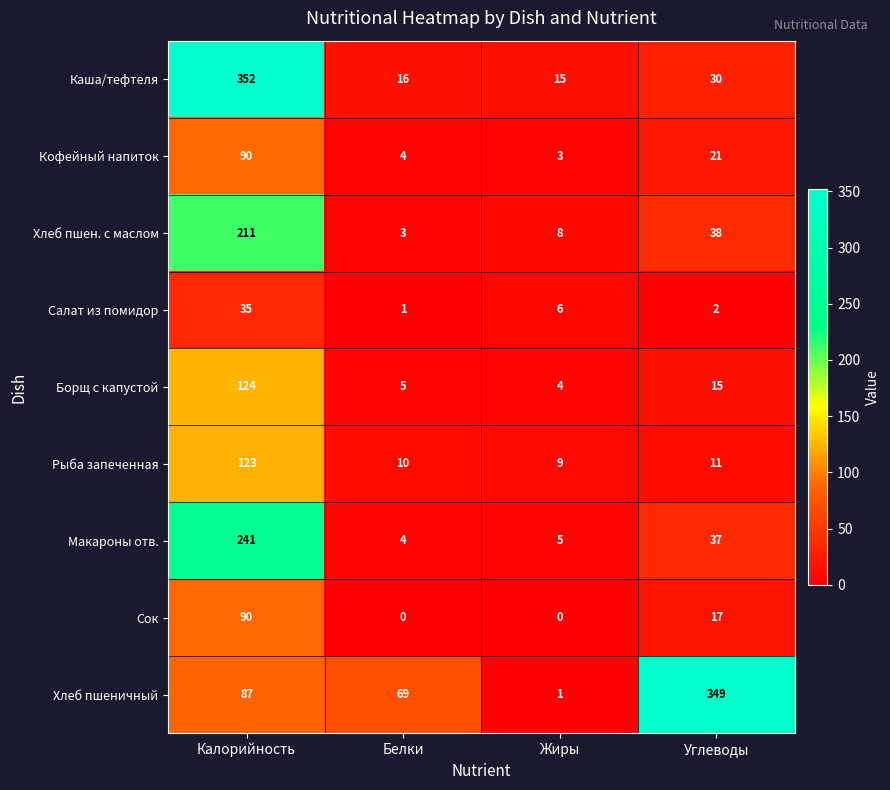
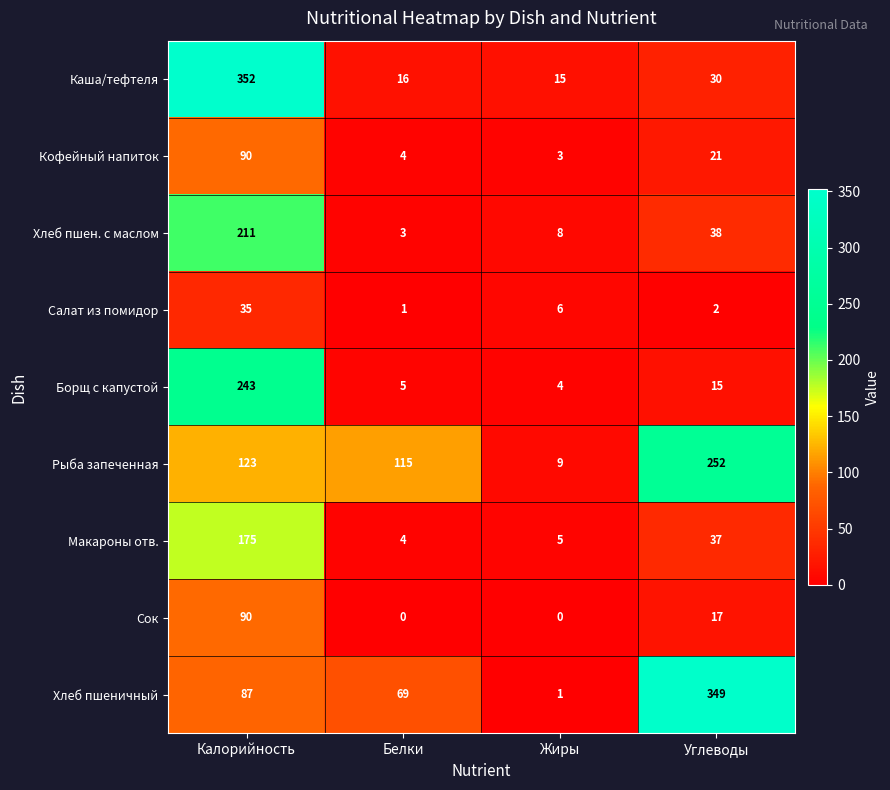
  {
    "Каша/тефтеля": {
      "Калорийность": 352,
      "Белки": 16,
      "Жиры": 15,
      "Углеводы": 30
    },
    "Кофейный напиток": {
      "Калорийность": 90,
      "Белки": 4,
      "Жиры": 3,
      "Углеводы": 21
    },
    "Хлеб пшен. с маслом": {
      "Калорийность": 211,
      "Белки": 3,
      "Жиры": 8,
      "Углеводы": 38
    },
    "Салат из помидор": {
      "Калорийность": 35,
      "Белки": 1,
      "Жиры": 6,
      "Углеводы": 2
    },
    "Борщ с капустой": {
-     "Калорийность": 124,
+     "Калорийность": 243,
      "Белки": 5,
      "Жиры": 4,
      "Углеводы": 15
    },
    "Рыба запеченная": {
      "Калорийность": 123,
-     "Белки": 10,
+     "Белки": 115,
      "Жиры": 9,
-     "Углеводы": 11
+     "Углеводы": 252
    },
    "Макароны отв.": {
-     "Калорийность": 241,
+     "Калорийность": 175,
      "Белки": 4,
      "Жиры": 5,
      "Углеводы": 37
    },
    "Сок": {
      "Калорийность": 90,
      "Белки": 0,
      "Жиры": 0,
      "Углеводы": 17
    },
    "Хлеб пшеничный": {
      "Калорийность": 87,
      "Белки": 69,
      "Жиры": 1,
      "Углеводы": 349
    }
  }
